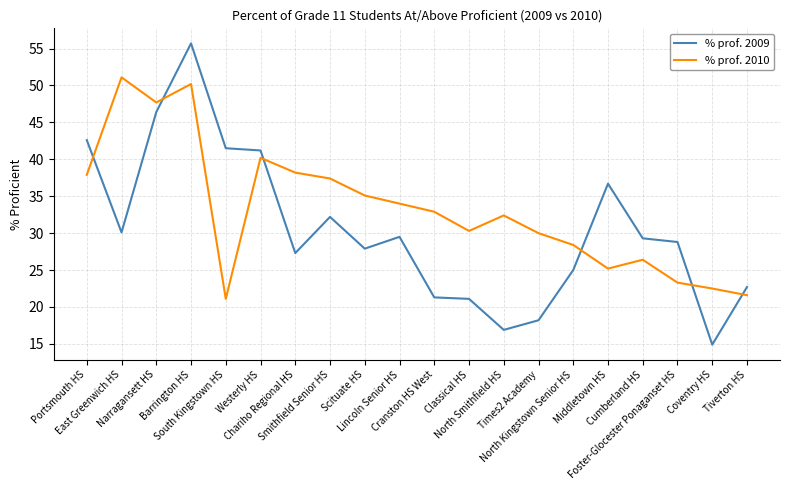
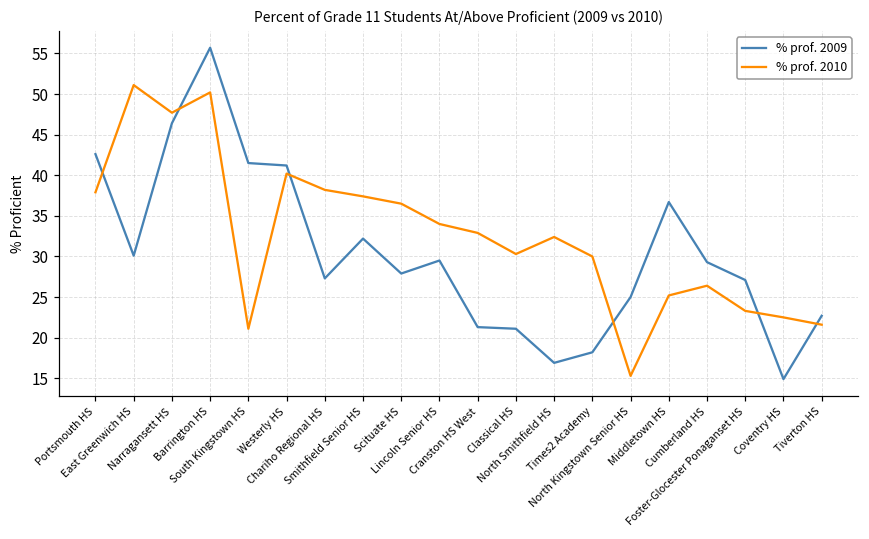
  {
    "% prof. 2009": {
      "Portsmouth HS": 43,
      "East Greenwich HS": 30,
      "Narragansett HS": 46,
      "Barrington HS": 56,
      "South Kingstown HS": 42,
      "Westerly HS": 41,
      "Chariho Regional HS": 27,
      "Smithfield Senior HS": 32,
      "Scituate HS": 28,
      "Lincoln Senior HS": 30,
      "Cranston HS West": 21,
      "Classical HS": 21,
      "North Smithfield HS": 17,
      "Times2 Academy": 18,
      "North Kingstown Senior HS": 25,
      "Middletown HS": 37,
      "Cumberland HS": 29,
-     "Foster-Glocester Ponaganset HS": 29,
+     "Foster-Glocester Ponaganset HS": 27,
      "Coventry HS": 15,
      "Tiverton HS": 23
    },
    "% prof. 2010": {
      "Portsmouth HS": 38,
      "East Greenwich HS": 51,
      "Narragansett HS": 48,
      "Barrington HS": 50,
      "South Kingstown HS": 21,
      "Westerly HS": 40,
      "Chariho Regional HS": 38,
      "Smithfield Senior HS": 37,
-     "Scituate HS": 35,
+     "Scituate HS": 37,
      "Lincoln Senior HS": 34,
      "Cranston HS West": 33,
      "Classical HS": 30,
      "North Smithfield HS": 32,
      "Times2 Academy": 30,
-     "North Kingstown Senior HS": 28,
+     "North Kingstown Senior HS": 15,
      "Middletown HS": 25,
      "Cumberland HS": 26,
      "Foster-Glocester Ponaganset HS": 23,
      "Coventry HS": 23,
      "Tiverton HS": 22
    }
  }
